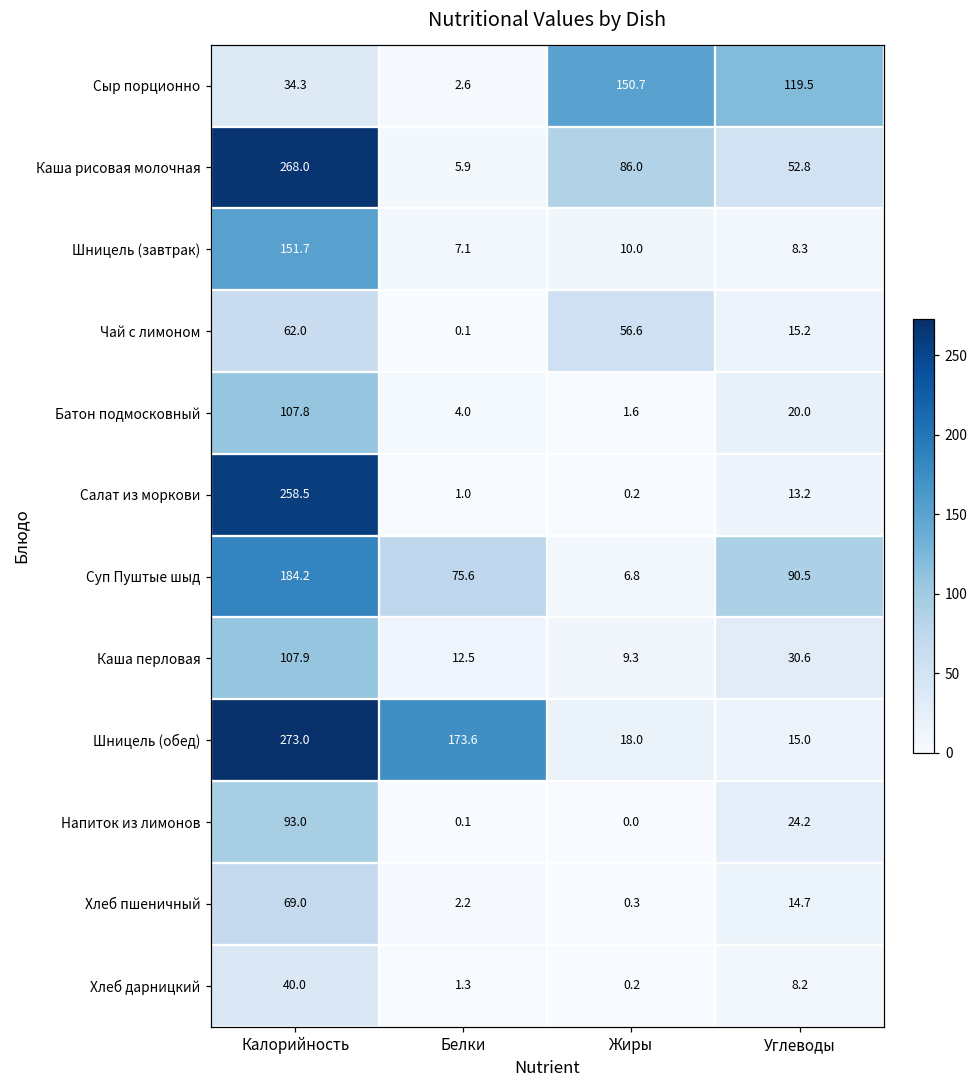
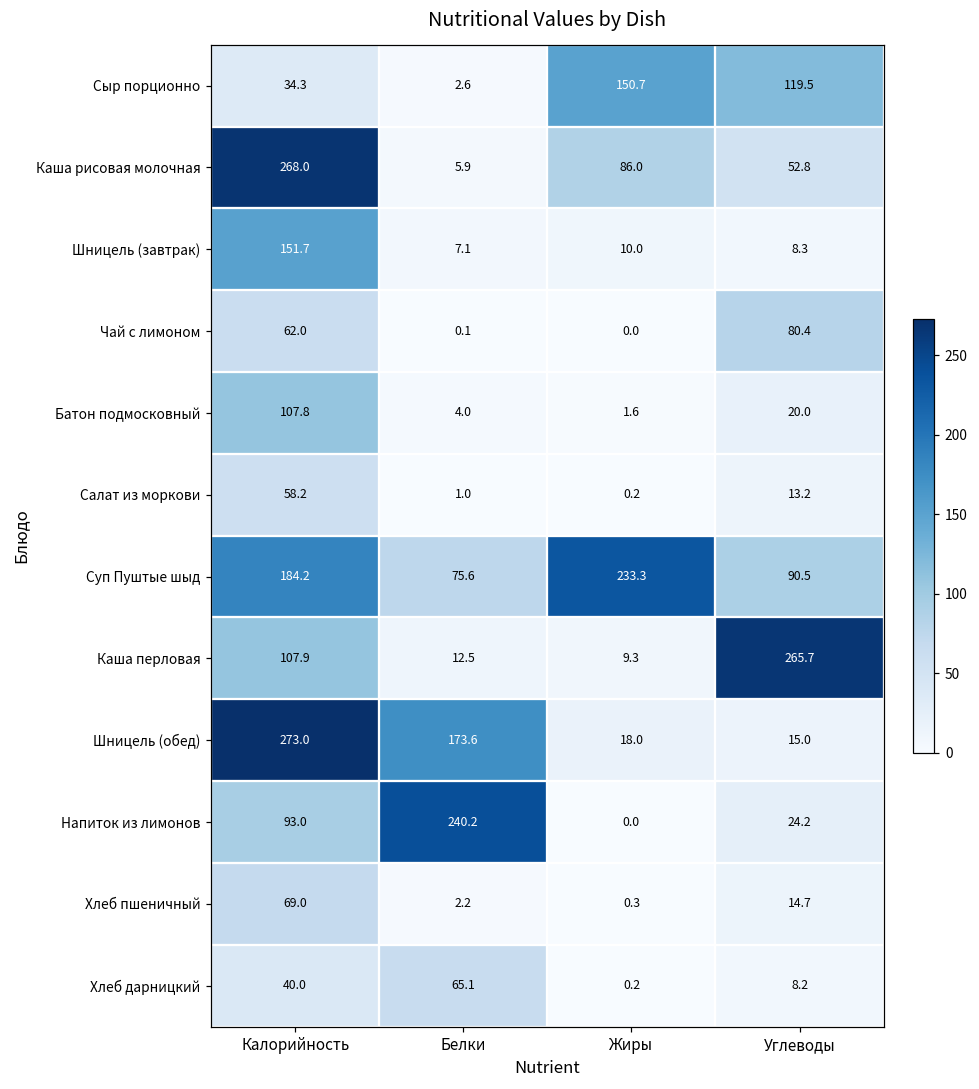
  {
    "Сыр порционно": {
      "Калорийность": 34.3,
      "Белки": 2.6,
      "Жиры": 150.7,
      "Углеводы": 119.5
    },
    "Каша рисовая молочная": {
      "Калорийность": 268.0,
      "Белки": 5.9,
      "Жиры": 86.0,
      "Углеводы": 52.8
    },
    "Шницель (завтрак)": {
      "Калорийность": 151.7,
      "Белки": 7.1,
      "Жиры": 10.0,
      "Углеводы": 8.3
    },
    "Чай с лимоном": {
      "Калорийность": 62.0,
      "Белки": 0.1,
-     "Жиры": 56.6,
-     "Углеводы": 15.2
+     "Жиры": 0.0,
+     "Углеводы": 80.4
    },
    "Батон подмосковный": {
      "Калорийность": 107.8,
      "Белки": 4.0,
      "Жиры": 1.6,
      "Углеводы": 20.0
    },
    "Салат из моркови": {
-     "Калорийность": 258.5,
+     "Калорийность": 58.2,
      "Белки": 1.0,
      "Жиры": 0.2,
      "Углеводы": 13.2
    },
    "Суп Пуштые шыд": {
      "Калорийность": 184.2,
      "Белки": 75.6,
-     "Жиры": 6.8,
+     "Жиры": 233.3,
      "Углеводы": 90.5
    },
    "Каша перловая": {
      "Калорийность": 107.9,
      "Белки": 12.5,
      "Жиры": 9.3,
-     "Углеводы": 30.6
+     "Углеводы": 265.7
    },
    "Шницель (обед)": {
      "Калорийность": 273.0,
      "Белки": 173.6,
      "Жиры": 18.0,
      "Углеводы": 15.0
    },
    "Напиток из лимонов": {
      "Калорийность": 93.0,
-     "Белки": 0.1,
+     "Белки": 240.2,
      "Жиры": 0.0,
      "Углеводы": 24.2
    },
    "Хлеб пшеничный": {
      "Калорийность": 69.0,
      "Белки": 2.2,
      "Жиры": 0.3,
      "Углеводы": 14.7
    },
    "Хлеб дарницкий": {
      "Калорийность": 40.0,
-     "Белки": 1.3,
+     "Белки": 65.1,
      "Жиры": 0.2,
      "Углеводы": 8.2
    }
  }
